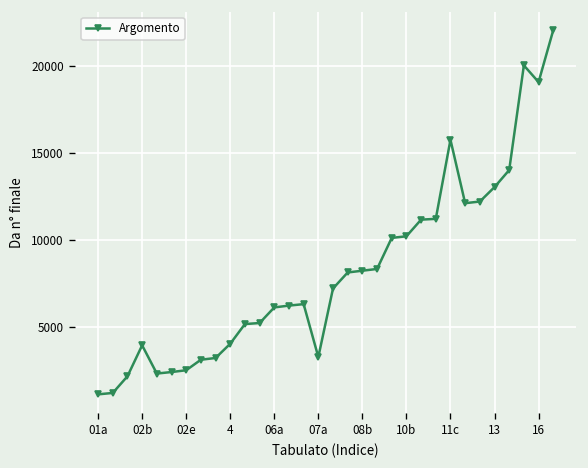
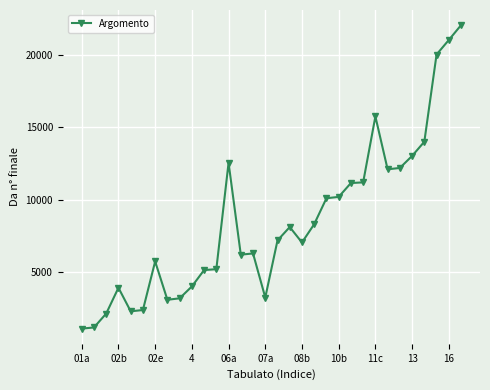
  {
    "01a": 1100,
    "02b": 3900,
-   "02e": 2500,
+   "02e": 5800,
    "4": 4000,
-   "06a": 6100,
+   "06a": 12600,
    "07a": 3300,
-   "08b": 8200,
+   "08b": 7100,
    "10b": 10200,
    "11c": 15800,
    "13": 13000,
-   "16": 19100
+   "16": 21000
  }
